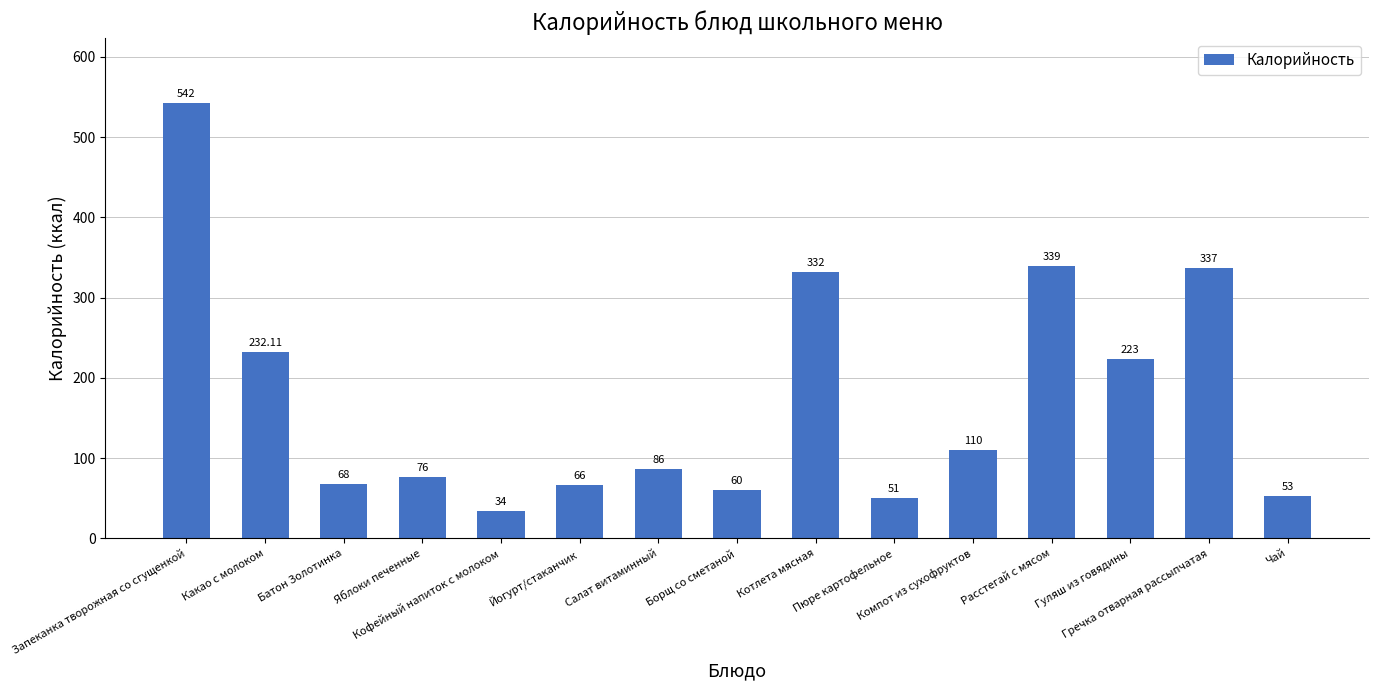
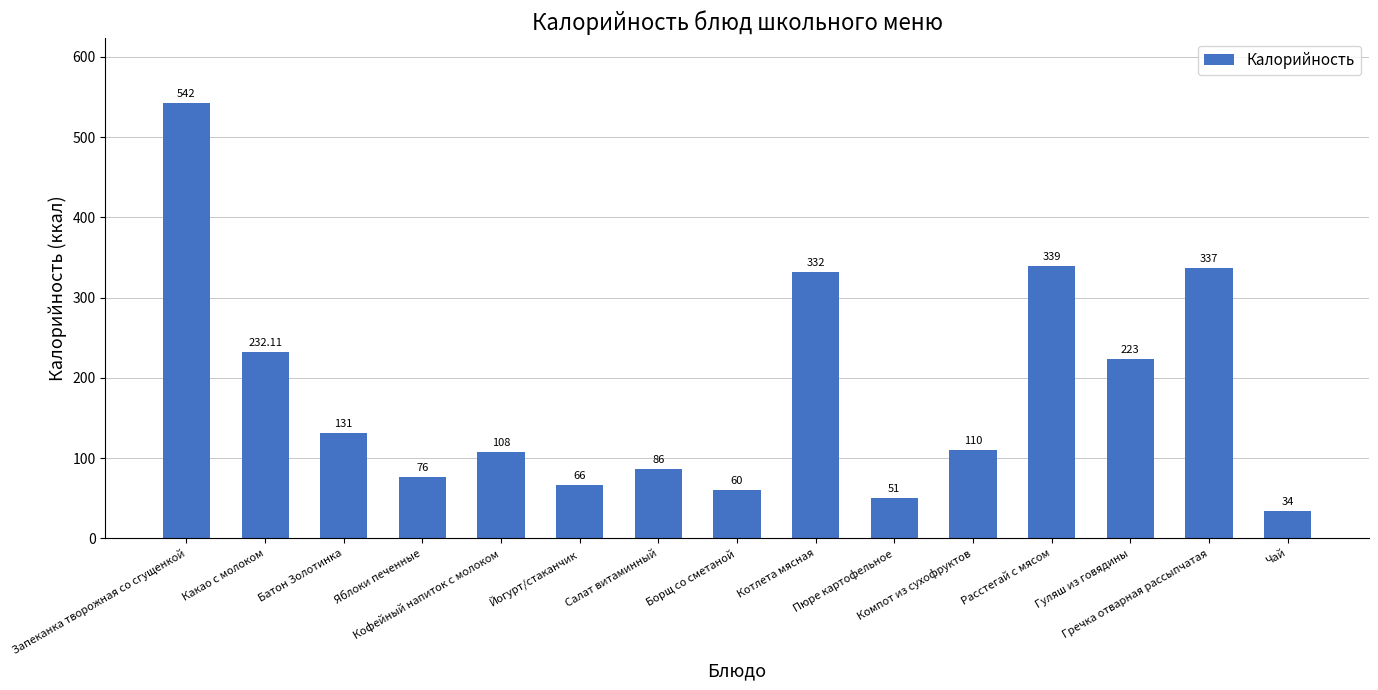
  {
    "Запеканка творожная со сгущенкой": 542,
    "Какао с молоком": 232.11,
-   "Батон Золотинка": 68,
+   "Батон Золотинка": 131,
    "Яблоки печенные": 76,
-   "Кофейный напиток с молоком": 34,
+   "Кофейный напиток с молоком": 108,
    "Йогурт/стаканчик": 66,
    "Салат витаминный": 86,
    "Борщ со сметаной": 60,
    "Котлета мясная": 332,
    "Пюре картофельное": 51,
    "Компот из сухофруктов": 110,
    "Расстегай с мясом": 339,
    "Гуляш из говядины": 223,
    "Гречка отварная рассыпчатая": 337,
-   "Чай": 53
+   "Чай": 34
  }
